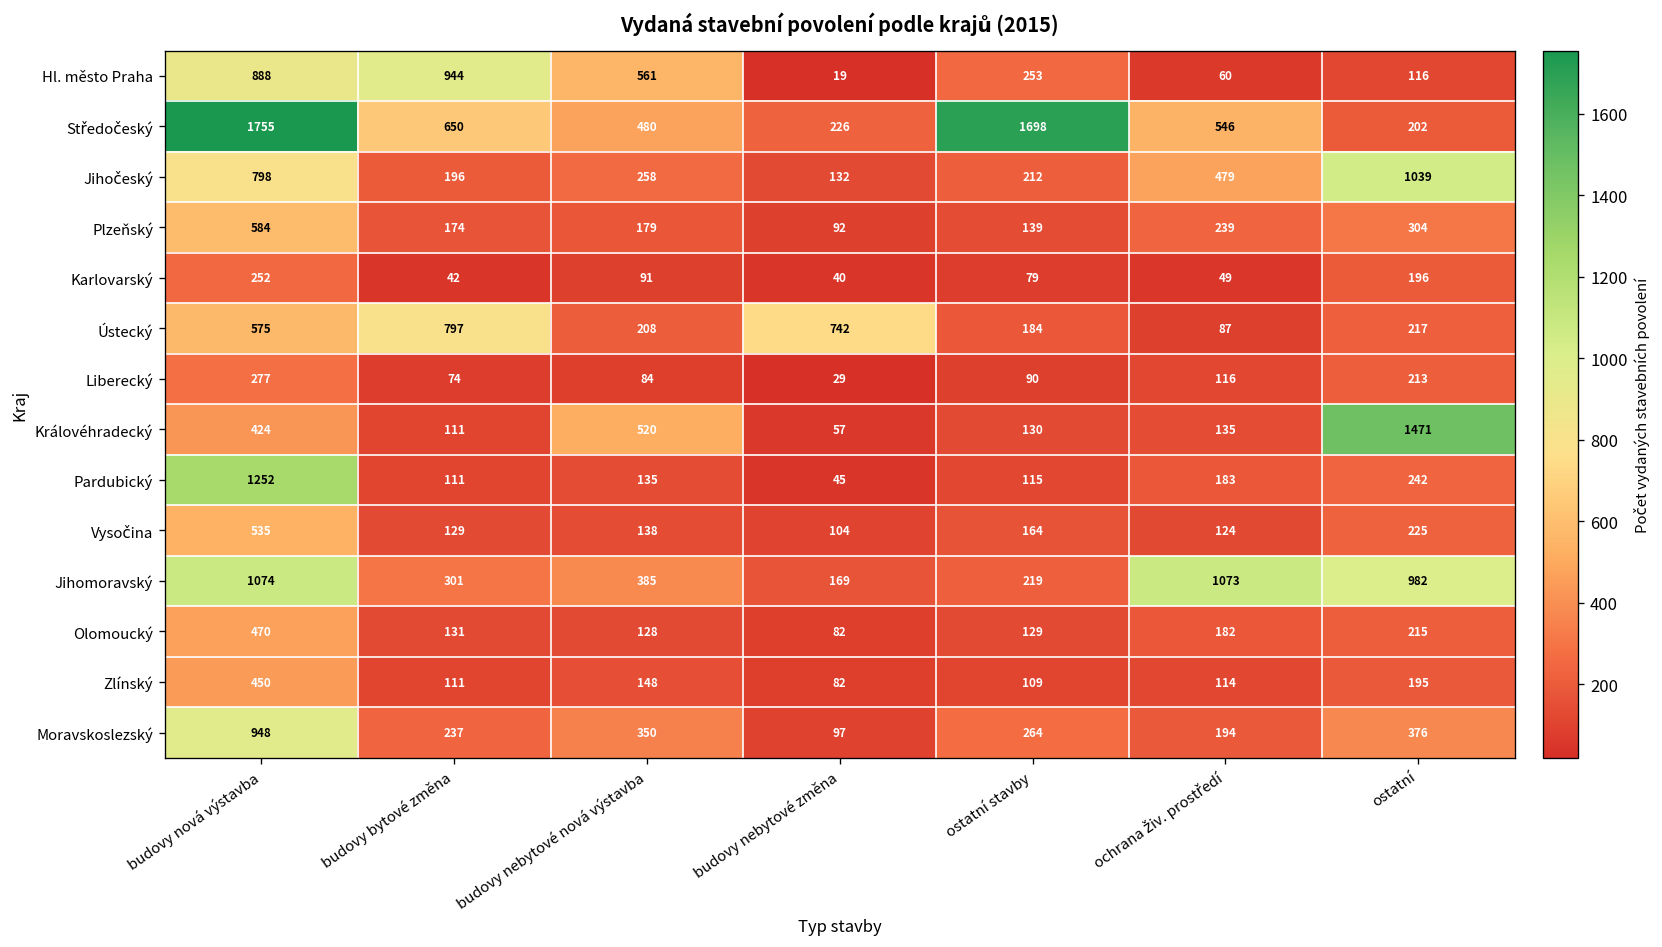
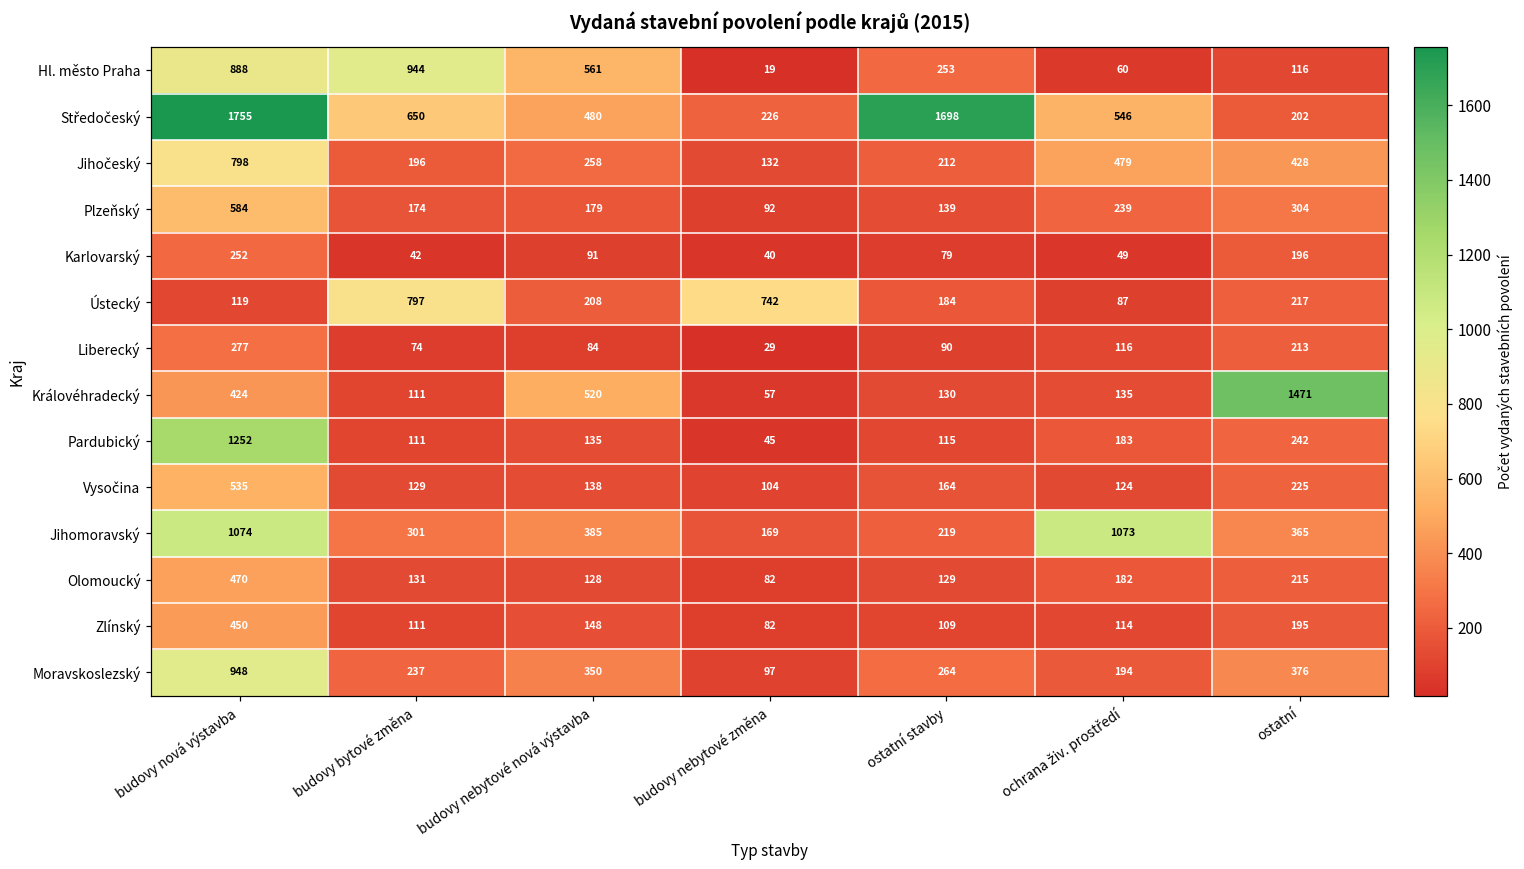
  {
    "Hl. město Praha": {
      "budovy nová výstavba": 888,
      "budovy bytové změna": 944,
      "budovy nebytové nová výstavba": 561,
      "budovy nebytové změna": 19,
      "ostatní stavby": 253,
      "ochrana živ. prostředí": 60,
      "ostatní": 116
    },
    "Středočeský": {
      "budovy nová výstavba": 1755,
      "budovy bytové změna": 650,
      "budovy nebytové nová výstavba": 480,
      "budovy nebytové změna": 226,
      "ostatní stavby": 1698,
      "ochrana živ. prostředí": 546,
      "ostatní": 202
    },
    "Jihočeský": {
      "budovy nová výstavba": 798,
      "budovy bytové změna": 196,
      "budovy nebytové nová výstavba": 258,
      "budovy nebytové změna": 132,
      "ostatní stavby": 212,
      "ochrana živ. prostředí": 479,
-     "ostatní": 1039
+     "ostatní": 428
    },
    "Plzeňský": {
      "budovy nová výstavba": 584,
      "budovy bytové změna": 174,
      "budovy nebytové nová výstavba": 179,
      "budovy nebytové změna": 92,
      "ostatní stavby": 139,
      "ochrana živ. prostředí": 239,
      "ostatní": 304
    },
    "Karlovarský": {
      "budovy nová výstavba": 252,
      "budovy bytové změna": 42,
      "budovy nebytové nová výstavba": 91,
      "budovy nebytové změna": 40,
      "ostatní stavby": 79,
      "ochrana živ. prostředí": 49,
      "ostatní": 196
    },
    "Ústecký": {
-     "budovy nová výstavba": 575,
+     "budovy nová výstavba": 119,
      "budovy bytové změna": 797,
      "budovy nebytové nová výstavba": 208,
      "budovy nebytové změna": 742,
      "ostatní stavby": 184,
      "ochrana živ. prostředí": 87,
      "ostatní": 217
    },
    "Liberecký": {
      "budovy nová výstavba": 277,
      "budovy bytové změna": 74,
      "budovy nebytové nová výstavba": 84,
      "budovy nebytové změna": 29,
      "ostatní stavby": 90,
      "ochrana živ. prostředí": 116,
      "ostatní": 213
    },
    "Královéhradecký": {
      "budovy nová výstavba": 424,
      "budovy bytové změna": 111,
      "budovy nebytové nová výstavba": 520,
      "budovy nebytové změna": 57,
      "ostatní stavby": 130,
      "ochrana živ. prostředí": 135,
      "ostatní": 1471
    },
    "Pardubický": {
      "budovy nová výstavba": 1252,
      "budovy bytové změna": 111,
      "budovy nebytové nová výstavba": 135,
      "budovy nebytové změna": 45,
      "ostatní stavby": 115,
      "ochrana živ. prostředí": 183,
      "ostatní": 242
    },
    "Vysočina": {
      "budovy nová výstavba": 535,
      "budovy bytové změna": 129,
      "budovy nebytové nová výstavba": 138,
      "budovy nebytové změna": 104,
      "ostatní stavby": 164,
      "ochrana živ. prostředí": 124,
      "ostatní": 225
    },
    "Jihomoravský": {
      "budovy nová výstavba": 1074,
      "budovy bytové změna": 301,
      "budovy nebytové nová výstavba": 385,
      "budovy nebytové změna": 169,
      "ostatní stavby": 219,
      "ochrana živ. prostředí": 1073,
-     "ostatní": 982
+     "ostatní": 365
    },
    "Olomoucký": {
      "budovy nová výstavba": 470,
      "budovy bytové změna": 131,
      "budovy nebytové nová výstavba": 128,
      "budovy nebytové změna": 82,
      "ostatní stavby": 129,
      "ochrana živ. prostředí": 182,
      "ostatní": 215
    },
    "Zlínský": {
      "budovy nová výstavba": 450,
      "budovy bytové změna": 111,
      "budovy nebytové nová výstavba": 148,
      "budovy nebytové změna": 82,
      "ostatní stavby": 109,
      "ochrana živ. prostředí": 114,
      "ostatní": 195
    },
    "Moravskoslezský": {
      "budovy nová výstavba": 948,
      "budovy bytové změna": 237,
      "budovy nebytové nová výstavba": 350,
      "budovy nebytové změna": 97,
      "ostatní stavby": 264,
      "ochrana živ. prostředí": 194,
      "ostatní": 376
    }
  }
